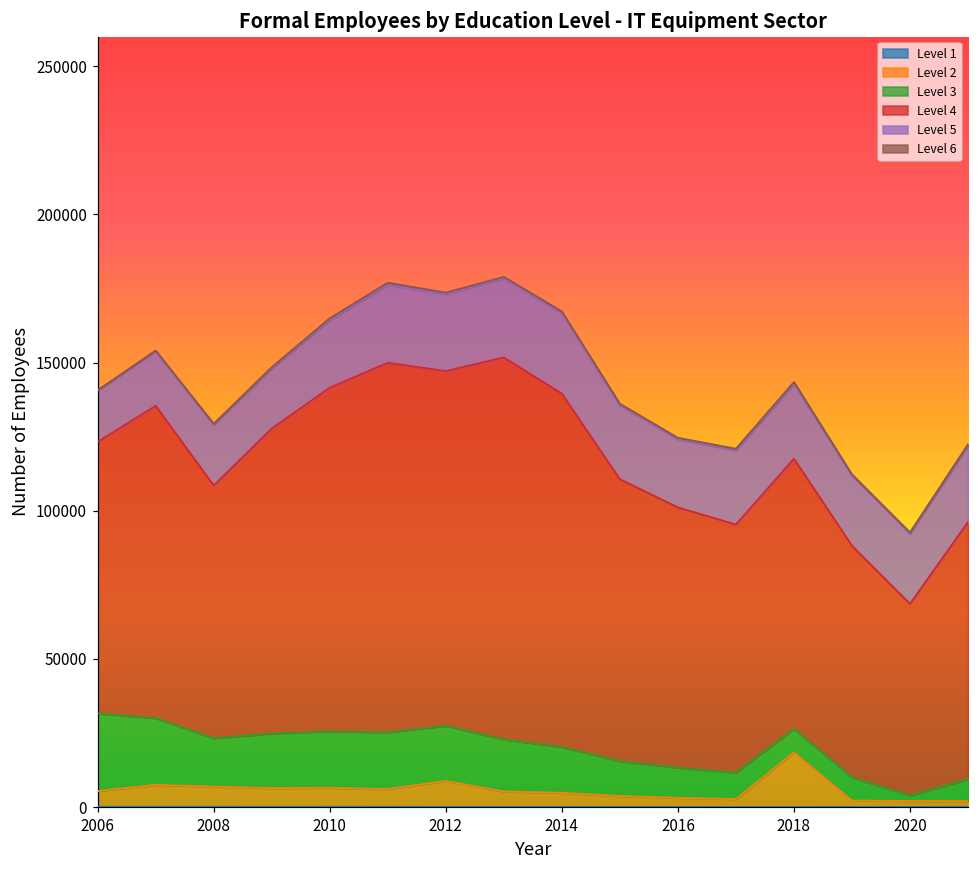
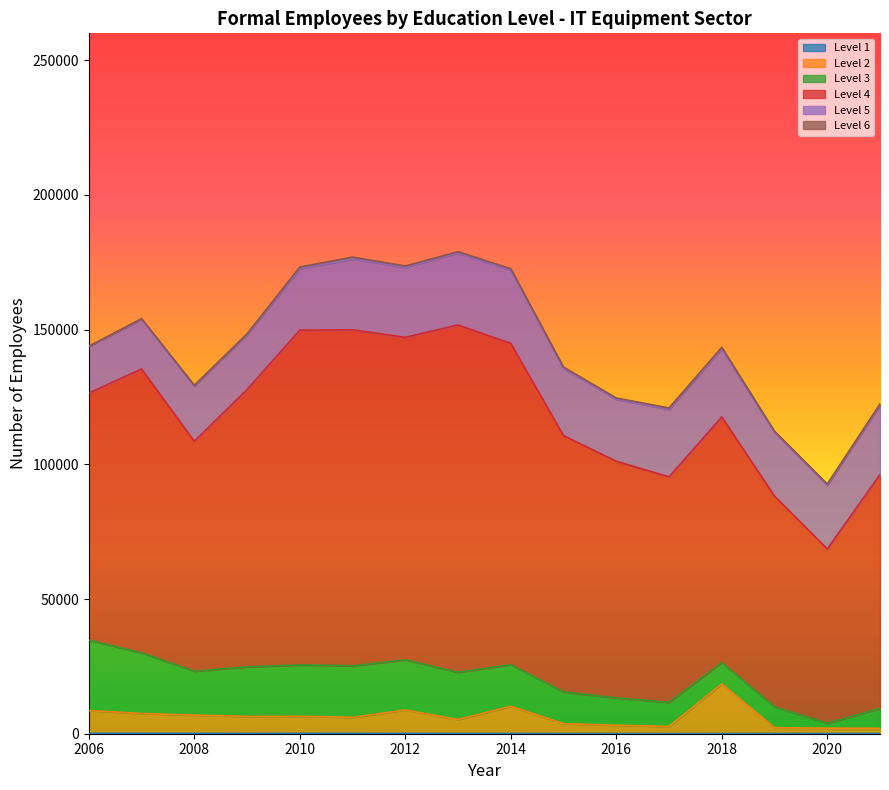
  {
    "Level 1": {
      "2006": 0,
      "2008": 0,
      "2010": 0,
      "2012": 0,
      "2014": 0,
      "2016": 0,
      "2018": 0,
      "2020": 0
    },
    "Level 2": {
-     "2006": 5000,
+     "2006": 8000,
      "2008": 7000,
      "2010": 6000,
      "2012": 9000,
-     "2014": 5000,
+     "2014": 10000,
      "2016": 3000,
      "2018": 18000,
      "2020": 2000
    },
    "Level 3": {
      "2006": 26000,
      "2008": 16000,
      "2010": 19000,
      "2012": 19000,
      "2014": 15000,
      "2016": 10000,
      "2018": 8000,
      "2020": 2000
    },
    "Level 4": {
      "2006": 92000,
      "2008": 85000,
-     "2010": 116000,
+     "2010": 124000,
      "2012": 120000,
      "2014": 119000,
      "2016": 88000,
      "2018": 91000,
      "2020": 65000
    }
  }
